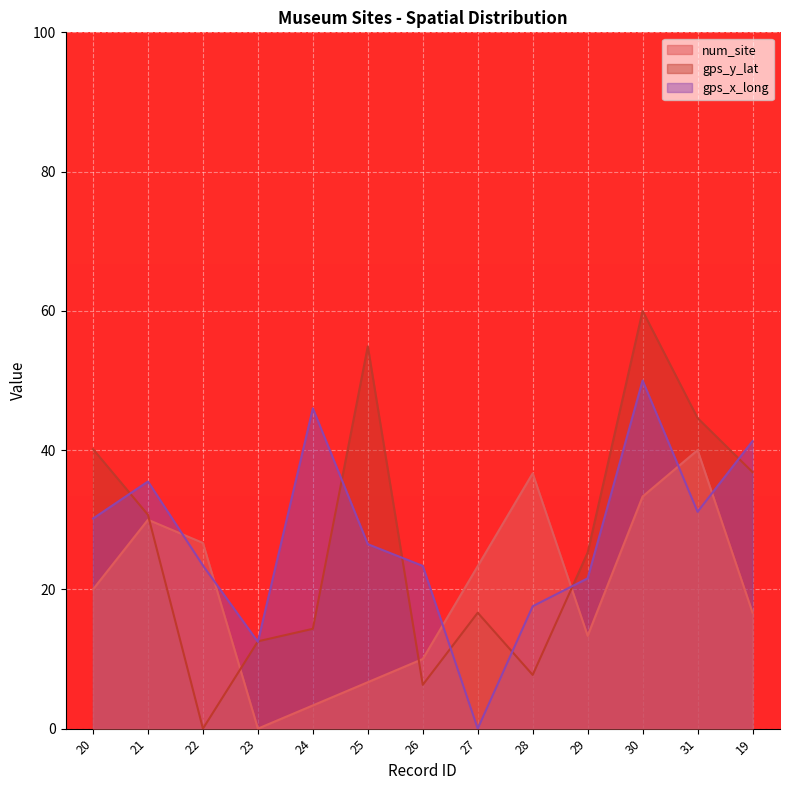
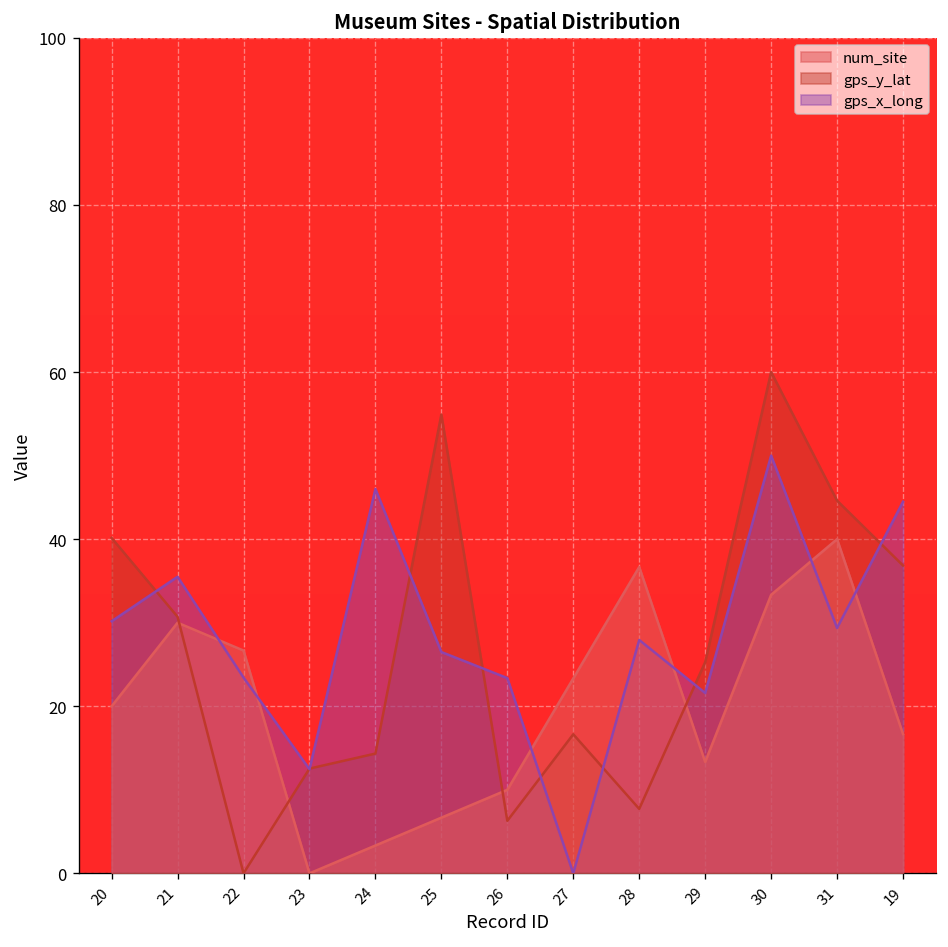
  {
    "gps_x_long": {
      "20": 30,
      "21": 35,
      "22": 23,
      "24": 46,
      "25": 26,
      "26": 23,
      "27": 0,
-     "28": 18,
+     "28": 28,
      "29": 22,
      "30": 50,
-     "31": 31,
-     "19": 41
+     "31": 29,
+     "19": 44
    }
  }
